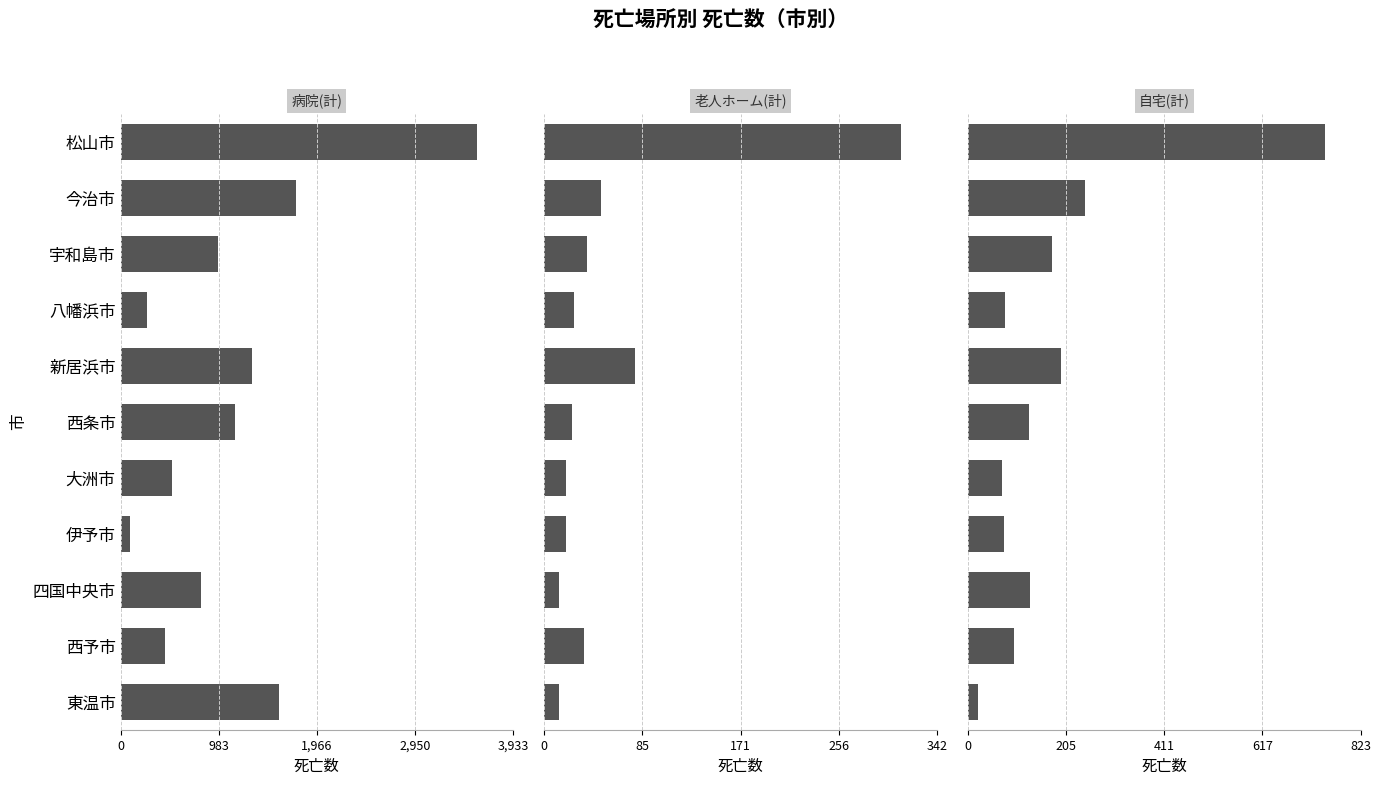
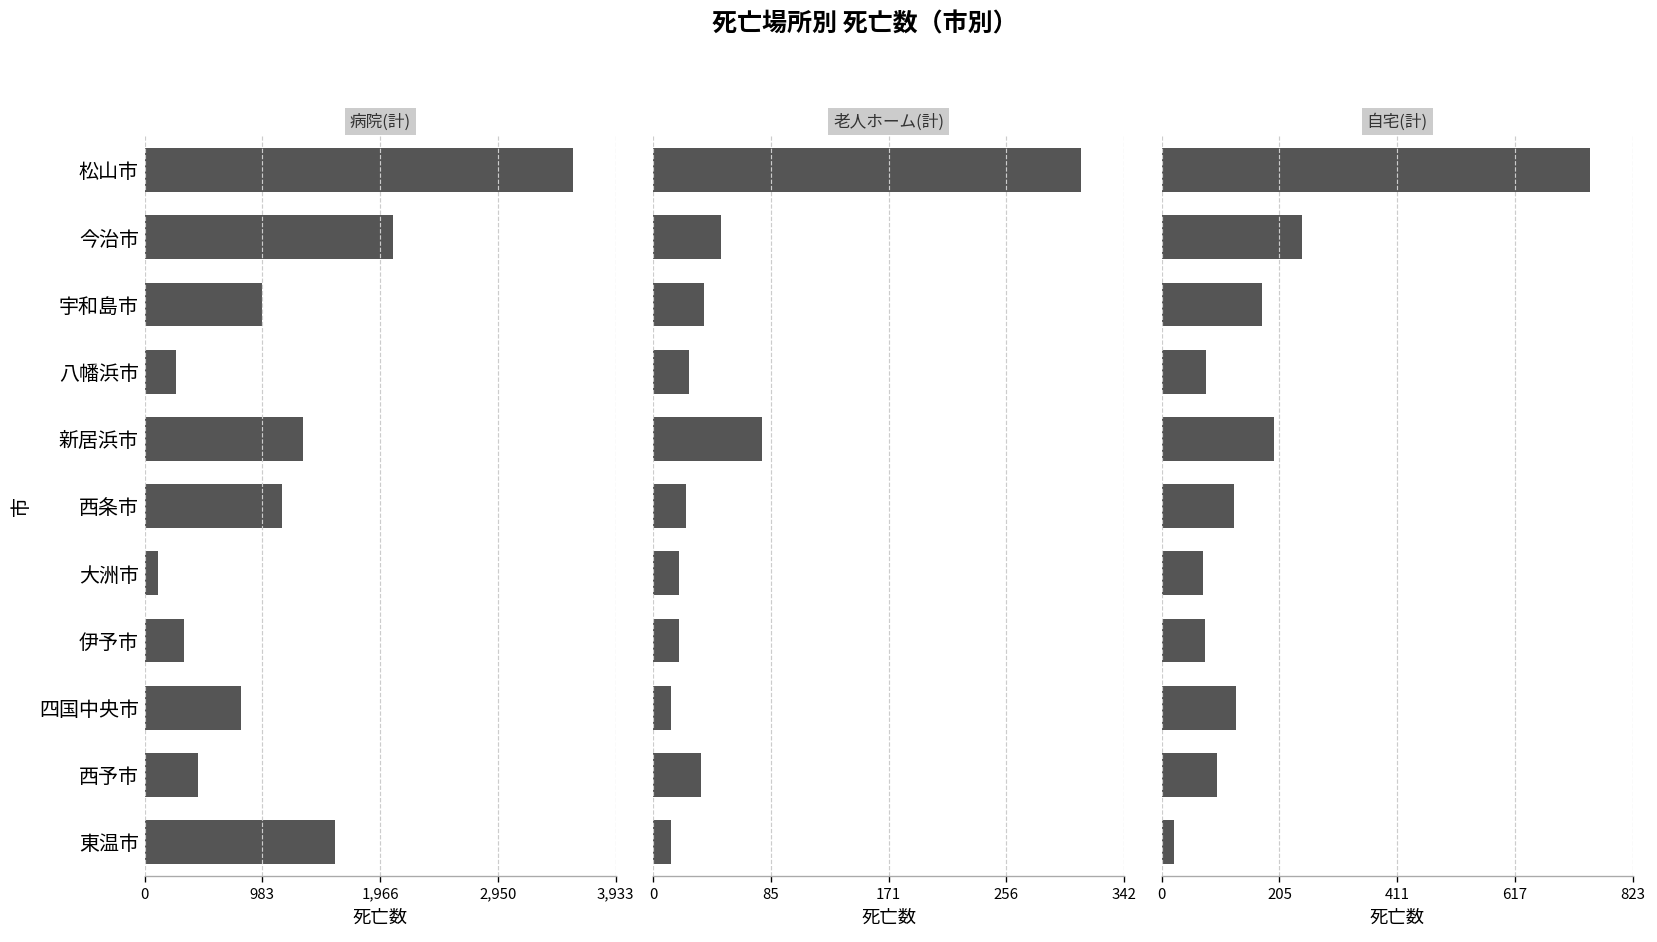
  {
    "病院(計)": {
      "松山市": "3,600",
-     "今治市": "1,800",
+     "今治市": "2,100",
      "宇和島市": "1,000",
      "八幡浜市": "300",
      "新居浜市": "1,300",
      "西条市": "1,100",
-     "大洲市": "500",
-     "伊予市": "100",
+     "大洲市": "100",
+     "伊予市": "300",
      "四国中央市": "800",
      "西予市": "400",
      "東温市": "1,600"
    }
  }
